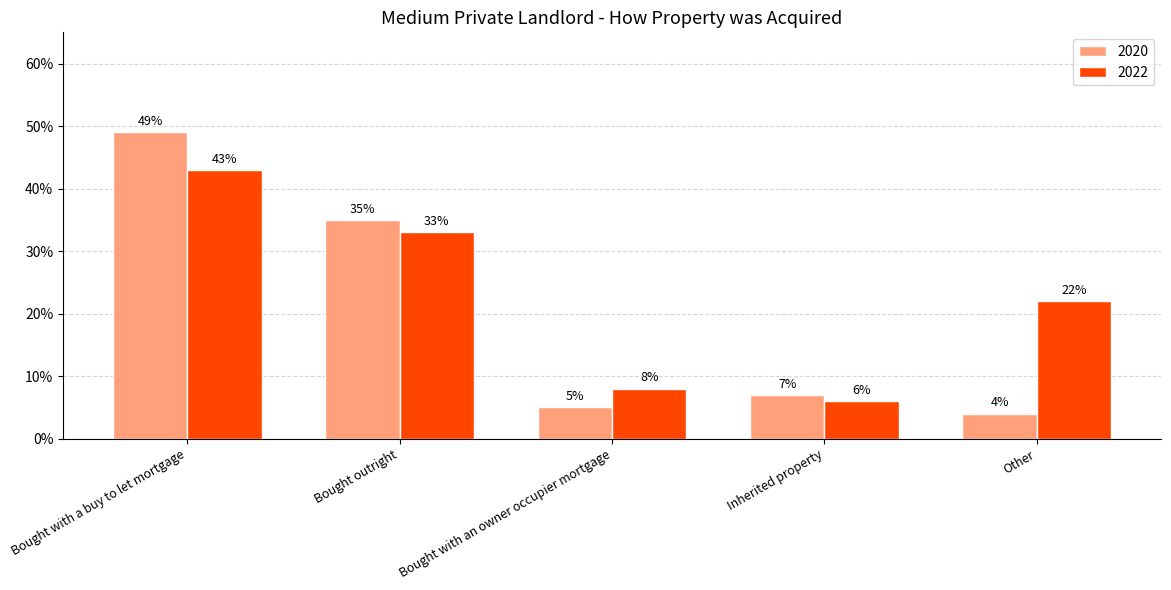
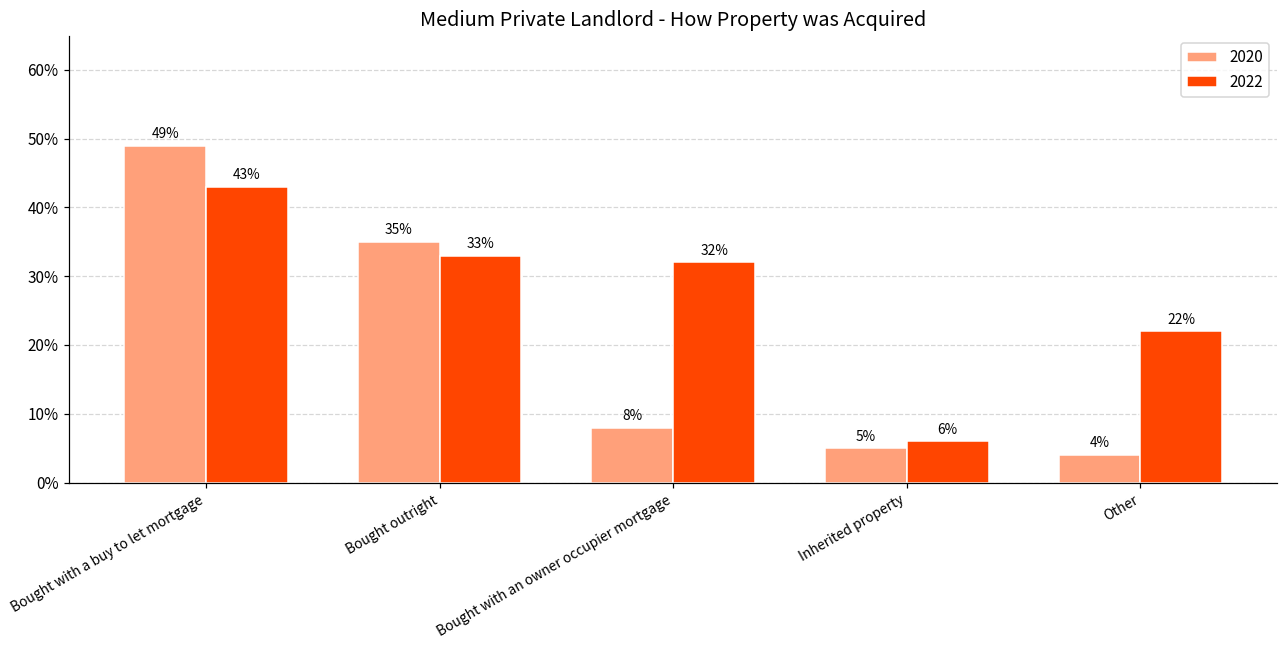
  {
    "2020": {
      "Bought with a buy to let mortgage": "49%",
      "Bought outright": "35%",
-     "Bought with an owner occupier mortgage": "5%",
-     "Inherited property": "7%",
+     "Bought with an owner occupier mortgage": "8%",
+     "Inherited property": "5%",
      "Other": "4%"
    },
    "2022": {
      "Bought with a buy to let mortgage": "43%",
      "Bought outright": "33%",
-     "Bought with an owner occupier mortgage": "8%",
+     "Bought with an owner occupier mortgage": "32%",
      "Inherited property": "6%",
      "Other": "22%"
    }
  }
